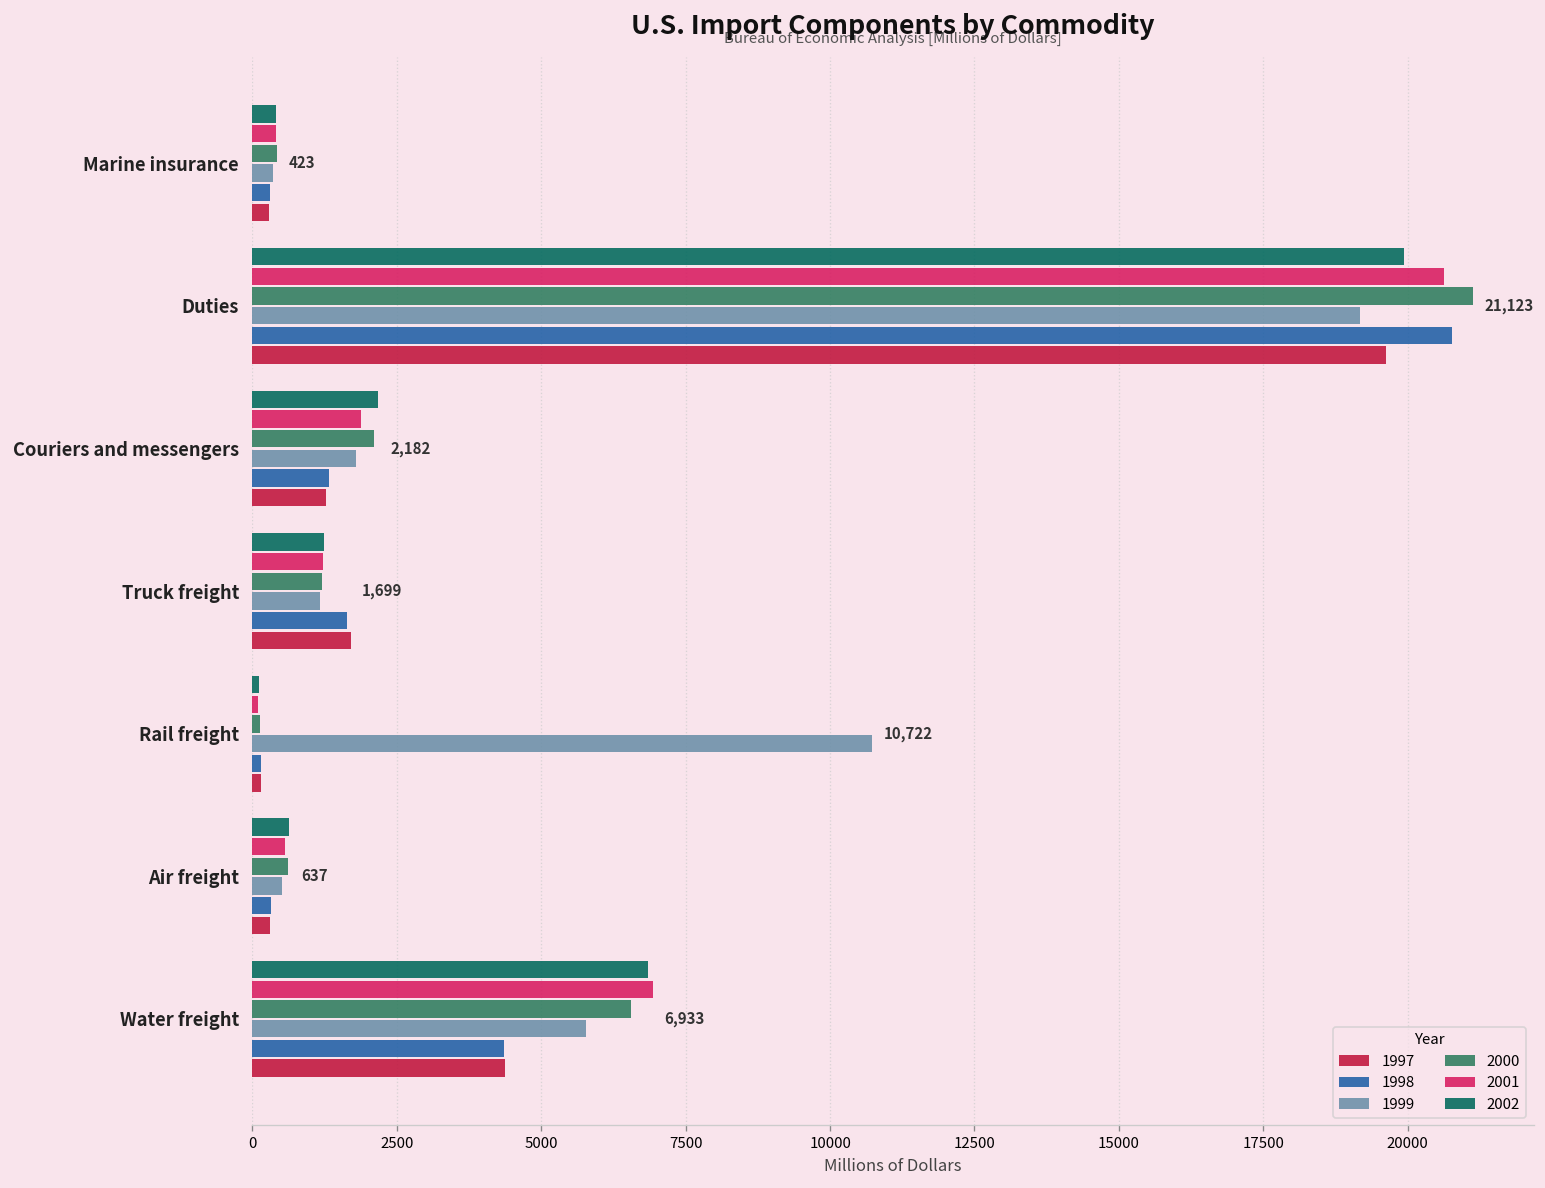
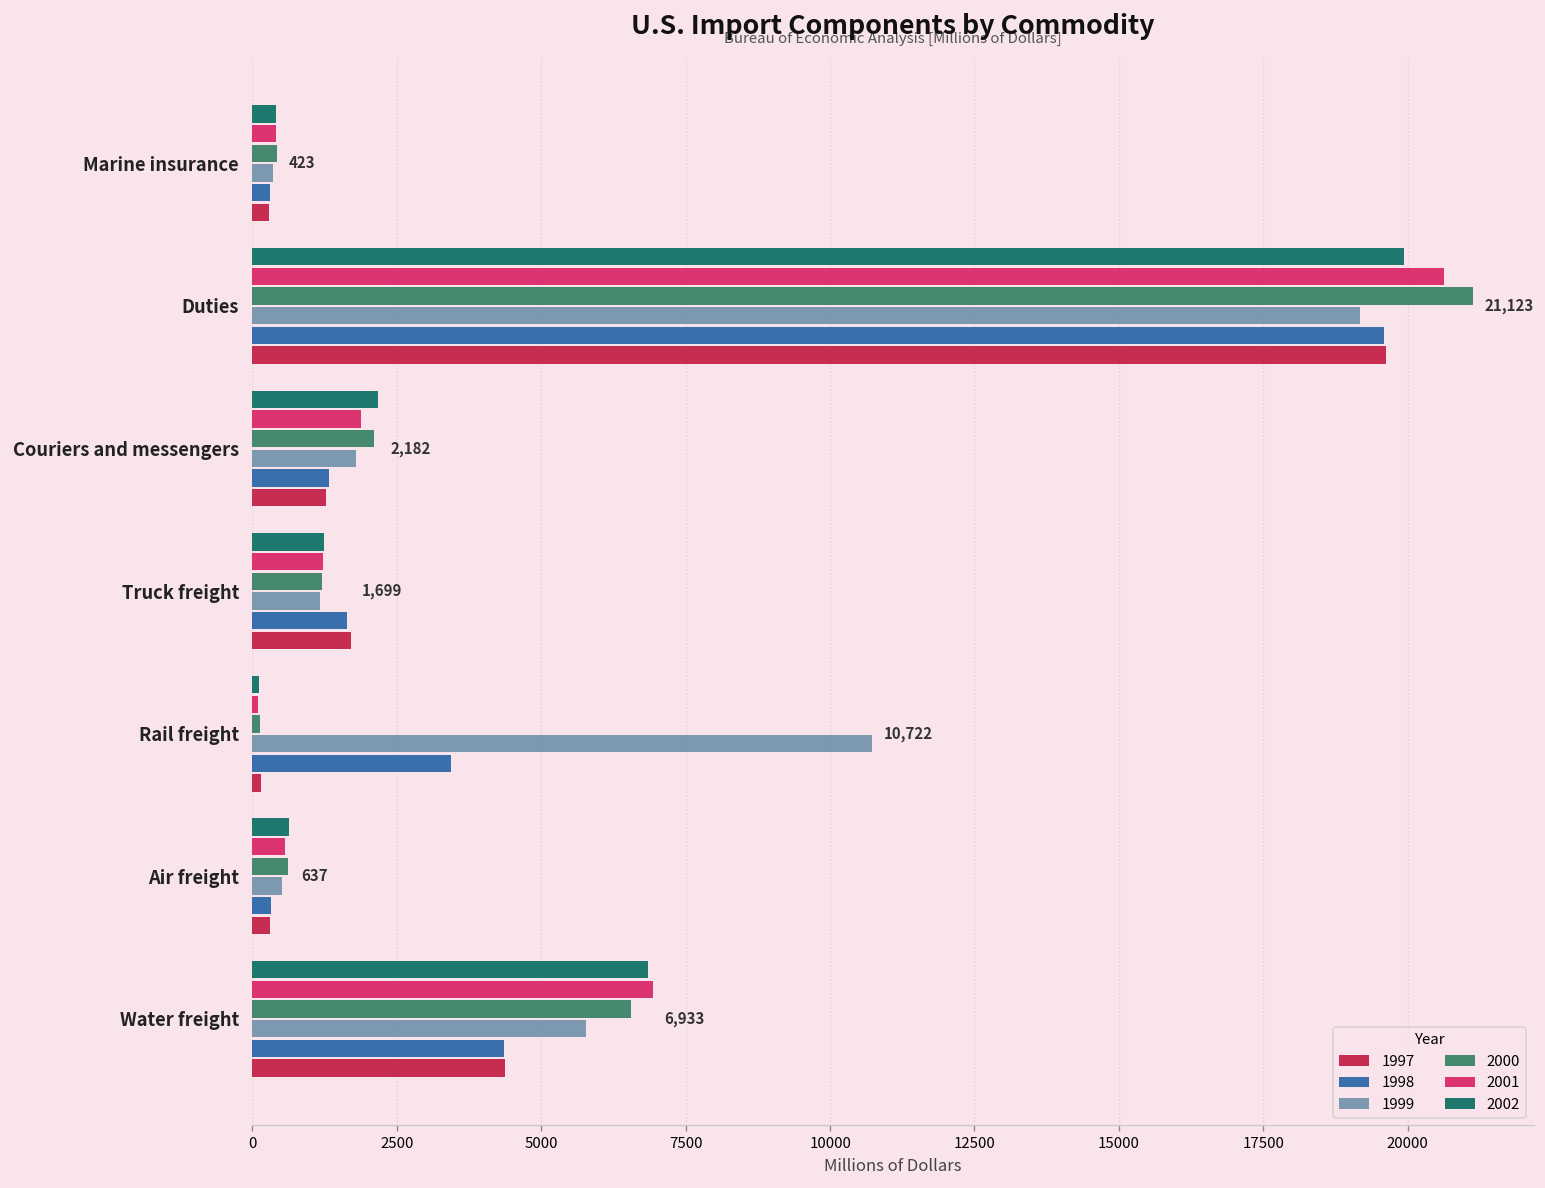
  {
    "1998": {
      "Marine insurance": "300",
-     "Duties": "20800",
+     "Duties": "19600",
      "Couriers and messengers": "1300",
-     "Rail freight": "100",
+     "Rail freight": "3400",
      "Air freight": "300",
      "Water freight": "4400"
    },
    "1999": {
      "Rail freight": "10,722"
    }
  }
